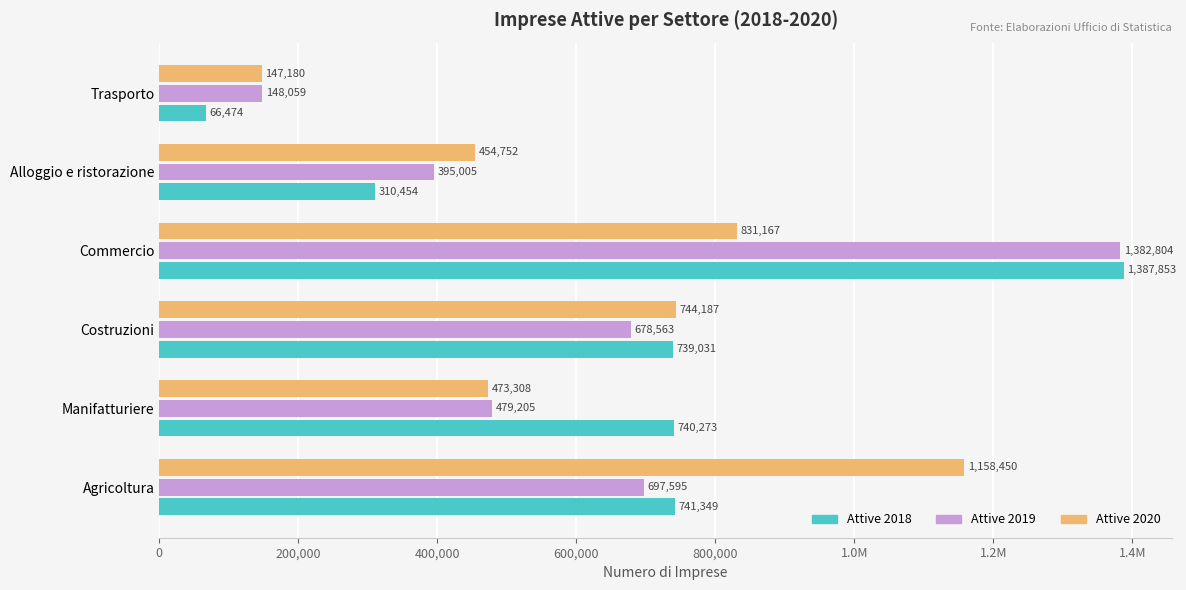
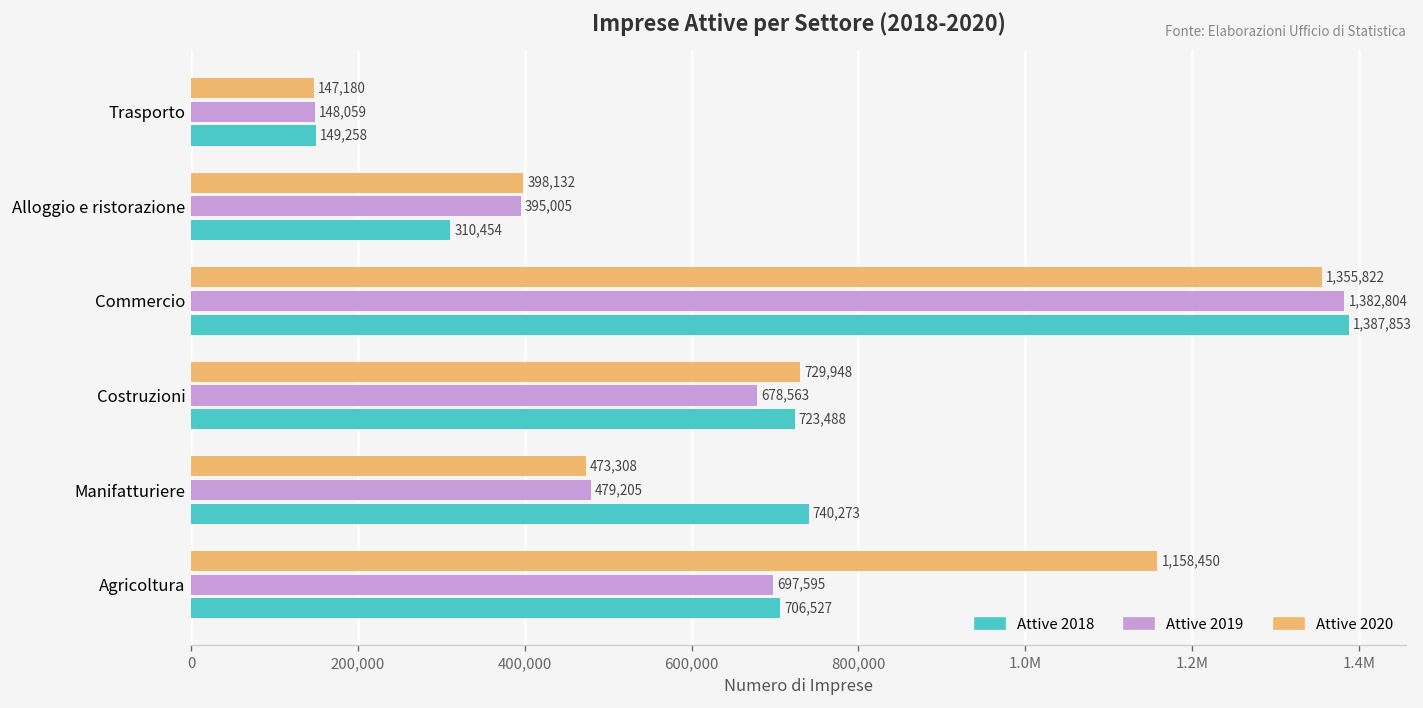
  {
    "Attive 2018": {
-     "Trasporto": "66,474",
+     "Trasporto": "149,258",
      "Alloggio e ristorazione": "310,454",
      "Commercio": "1,387,853",
-     "Costruzioni": "739,031",
+     "Costruzioni": "723,488",
      "Manifatturiere": "740,273",
-     "Agricoltura": "741,349"
+     "Agricoltura": "706,527"
    },
    "Attive 2019": {
      "Trasporto": "148,059",
      "Alloggio e ristorazione": "395,005",
      "Commercio": "1,382,804",
      "Costruzioni": "678,563",
      "Manifatturiere": "479,205",
      "Agricoltura": "697,595"
    },
    "Attive 2020": {
      "Trasporto": "147,180",
-     "Alloggio e ristorazione": "454,752",
-     "Commercio": "831,167",
-     "Costruzioni": "744,187",
+     "Alloggio e ristorazione": "398,132",
+     "Commercio": "1,355,822",
+     "Costruzioni": "729,948",
      "Manifatturiere": "473,308",
      "Agricoltura": "1,158,450"
    }
  }
